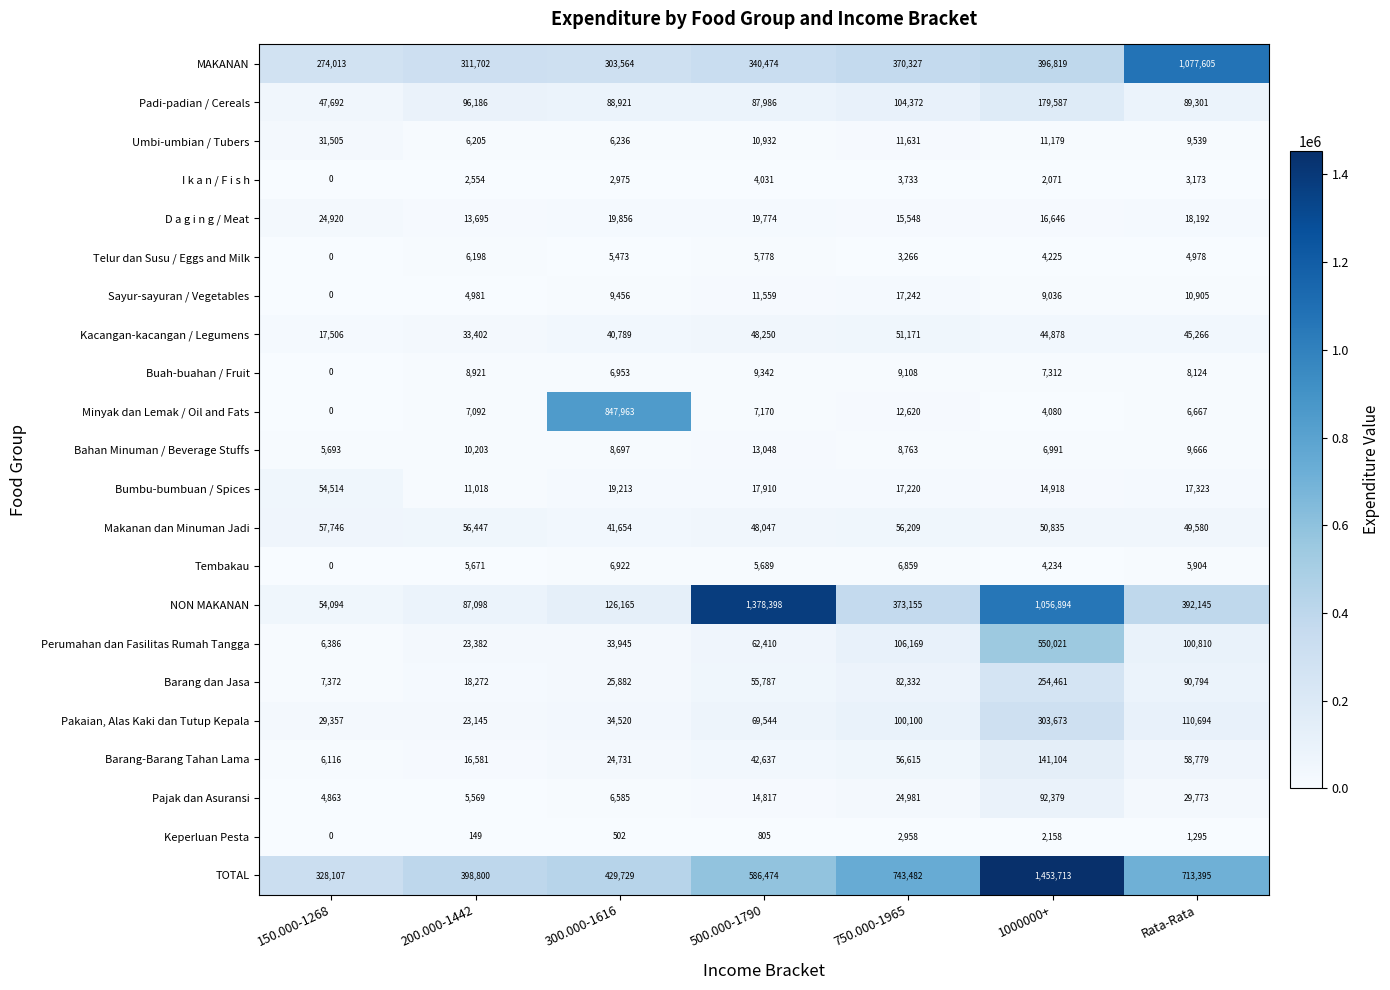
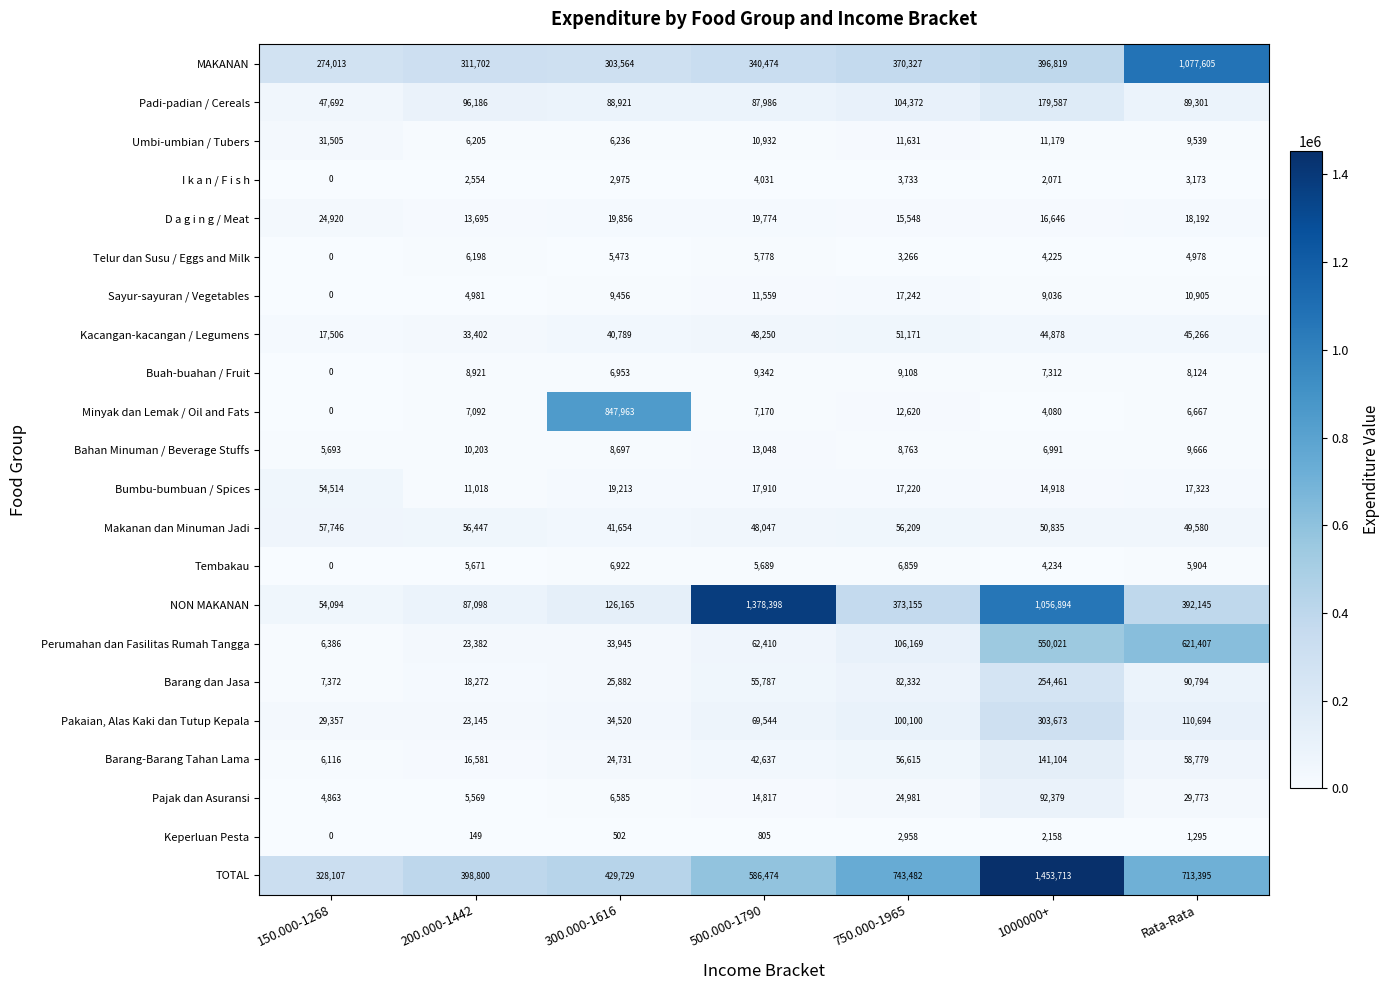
  {
    "MAKANAN": {
      "150.000-1268": "274,013",
      "200.000-1442": "311,702",
      "300.000-1616": "303,564",
      "500.000-1790": "340,474",
      "750.000-1965": "370,327",
      "1000000+": "396,819",
      "Rata-Rata": "1,077,605"
    },
    "Padi-padian / Cereals": {
      "150.000-1268": "47,692",
      "200.000-1442": "96,186",
      "300.000-1616": "88,921",
      "500.000-1790": "87,986",
      "750.000-1965": "104,372",
      "1000000+": "179,587",
      "Rata-Rata": "89,301"
    },
    "Umbi-umbian / Tubers": {
      "150.000-1268": "31,505",
      "200.000-1442": "6,205",
      "300.000-1616": "6,236",
      "500.000-1790": "10,932",
      "750.000-1965": "11,631",
      "1000000+": "11,179",
      "Rata-Rata": "9,539"
    },
    "I k a n / F i s h": {
      "150.000-1268": "0",
      "200.000-1442": "2,554",
      "300.000-1616": "2,975",
      "500.000-1790": "4,031",
      "750.000-1965": "3,733",
      "1000000+": "2,071",
      "Rata-Rata": "3,173"
    },
    "D a g i n g / Meat": {
      "150.000-1268": "24,920",
      "200.000-1442": "13,695",
      "300.000-1616": "19,856",
      "500.000-1790": "19,774",
      "750.000-1965": "15,548",
      "1000000+": "16,646",
      "Rata-Rata": "18,192"
    },
    "Telur dan Susu / Eggs and Milk": {
      "150.000-1268": "0",
      "200.000-1442": "6,198",
      "300.000-1616": "5,473",
      "500.000-1790": "5,778",
      "750.000-1965": "3,266",
      "1000000+": "4,225",
      "Rata-Rata": "4,978"
    },
    "Sayur-sayuran / Vegetables": {
      "150.000-1268": "0",
      "200.000-1442": "4,981",
      "300.000-1616": "9,456",
      "500.000-1790": "11,559",
      "750.000-1965": "17,242",
      "1000000+": "9,036",
      "Rata-Rata": "10,905"
    },
    "Kacangan-kacangan / Legumens": {
      "150.000-1268": "17,506",
      "200.000-1442": "33,402",
      "300.000-1616": "40,789",
      "500.000-1790": "48,250",
      "750.000-1965": "51,171",
      "1000000+": "44,878",
      "Rata-Rata": "45,266"
    },
    "Buah-buahan / Fruit": {
      "150.000-1268": "0",
      "200.000-1442": "8,921",
      "300.000-1616": "6,953",
      "500.000-1790": "9,342",
      "750.000-1965": "9,108",
      "1000000+": "7,312",
      "Rata-Rata": "8,124"
    },
    "Minyak dan Lemak / Oil and Fats": {
      "150.000-1268": "0",
      "200.000-1442": "7,092",
      "300.000-1616": "847,963",
      "500.000-1790": "7,170",
      "750.000-1965": "12,620",
      "1000000+": "4,080",
      "Rata-Rata": "6,667"
    },
    "Bahan Minuman / Beverage Stuffs": {
      "150.000-1268": "5,693",
      "200.000-1442": "10,203",
      "300.000-1616": "8,697",
      "500.000-1790": "13,048",
      "750.000-1965": "8,763",
      "1000000+": "6,991",
      "Rata-Rata": "9,666"
    },
    "Bumbu-bumbuan / Spices": {
      "150.000-1268": "54,514",
      "200.000-1442": "11,018",
      "300.000-1616": "19,213",
      "500.000-1790": "17,910",
      "750.000-1965": "17,220",
      "1000000+": "14,918",
      "Rata-Rata": "17,323"
    },
    "Makanan dan Minuman Jadi": {
      "150.000-1268": "57,746",
      "200.000-1442": "56,447",
      "300.000-1616": "41,654",
      "500.000-1790": "48,047",
      "750.000-1965": "56,209",
      "1000000+": "50,835",
      "Rata-Rata": "49,580"
    },
    "Tembakau": {
      "150.000-1268": "0",
      "200.000-1442": "5,671",
      "300.000-1616": "6,922",
      "500.000-1790": "5,689",
      "750.000-1965": "6,859",
      "1000000+": "4,234",
      "Rata-Rata": "5,904"
    },
    "NON MAKANAN": {
      "150.000-1268": "54,094",
      "200.000-1442": "87,098",
      "300.000-1616": "126,165",
      "500.000-1790": "1,378,398",
      "750.000-1965": "373,155",
      "1000000+": "1,056,894",
      "Rata-Rata": "392,145"
    },
    "Perumahan dan Fasilitas Rumah Tangga": {
      "150.000-1268": "6,386",
      "200.000-1442": "23,382",
      "300.000-1616": "33,945",
      "500.000-1790": "62,410",
      "750.000-1965": "106,169",
      "1000000+": "550,021",
-     "Rata-Rata": "100,810"
+     "Rata-Rata": "621,407"
    },
    "Barang dan Jasa": {
      "150.000-1268": "7,372",
      "200.000-1442": "18,272",
      "300.000-1616": "25,882",
      "500.000-1790": "55,787",
      "750.000-1965": "82,332",
      "1000000+": "254,461",
      "Rata-Rata": "90,794"
    },
    "Pakaian, Alas Kaki dan Tutup Kepala": {
      "150.000-1268": "29,357",
      "200.000-1442": "23,145",
      "300.000-1616": "34,520",
      "500.000-1790": "69,544",
      "750.000-1965": "100,100",
      "1000000+": "303,673",
      "Rata-Rata": "110,694"
    },
    "Barang-Barang Tahan Lama": {
      "150.000-1268": "6,116",
      "200.000-1442": "16,581",
      "300.000-1616": "24,731",
      "500.000-1790": "42,637",
      "750.000-1965": "56,615",
      "1000000+": "141,104",
      "Rata-Rata": "58,779"
    },
    "Pajak dan Asuransi": {
      "150.000-1268": "4,863",
      "200.000-1442": "5,569",
      "300.000-1616": "6,585",
      "500.000-1790": "14,817",
      "750.000-1965": "24,981",
      "1000000+": "92,379",
      "Rata-Rata": "29,773"
    },
    "Keperluan Pesta": {
      "150.000-1268": "0",
      "200.000-1442": "149",
      "300.000-1616": "502",
      "500.000-1790": "805",
      "750.000-1965": "2,958",
      "1000000+": "2,158",
      "Rata-Rata": "1,295"
    },
    "TOTAL": {
      "150.000-1268": "328,107",
      "200.000-1442": "398,800",
      "300.000-1616": "429,729",
      "500.000-1790": "586,474",
      "750.000-1965": "743,482",
      "1000000+": "1,453,713",
      "Rata-Rata": "713,395"
    }
  }
